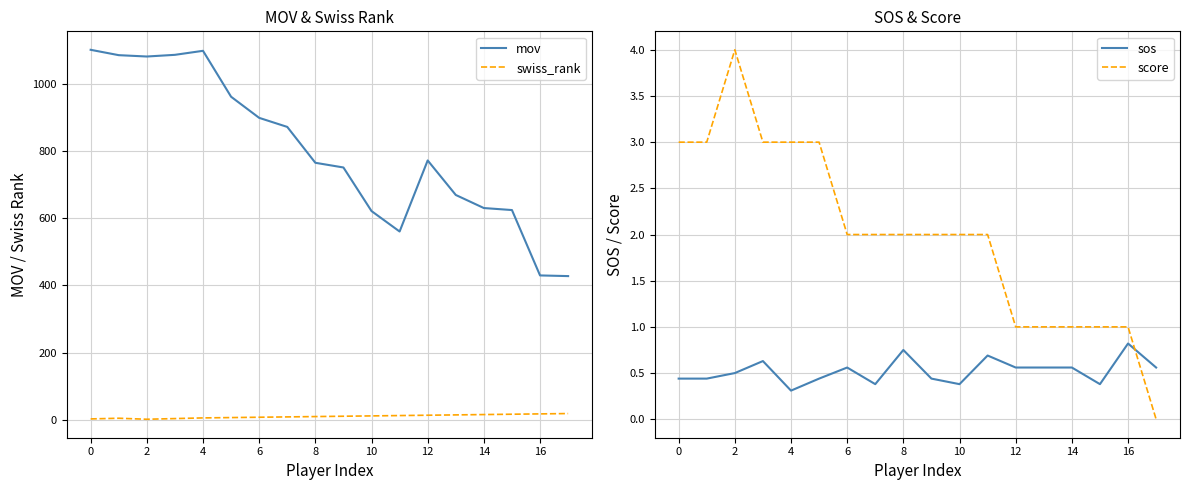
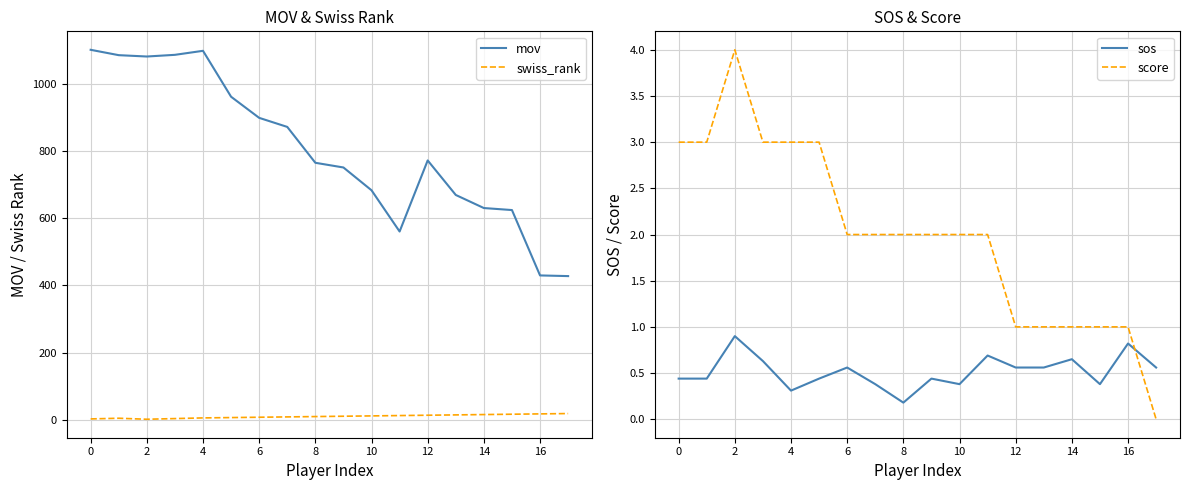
  {
    "MOV & Swiss Rank": {
      "mov": {
        "0": 1100,
        "2": 1080,
        "4": 1100,
        "6": 900,
        "8": 770,
-       "10": 620,
+       "10": 680,
        "12": 770,
        "14": 630,
        "16": 430
      },
      "swiss_rank": {
        "0": 0,
        "2": 0,
        "4": 10,
        "6": 10,
        "8": 10,
        "10": 10,
        "12": 10,
        "14": 20,
        "16": 20
      }
    },
    "SOS & Score": {
      "sos": {
        "0": 0.4,
-       "2": 0.5,
+       "2": 0.9,
        "4": 0.3,
        "6": 0.6,
-       "8": 0.8,
+       "8": 0.2,
        "10": 0.4,
        "12": 0.6,
-       "14": 0.6,
+       "14": 0.7,
        "16": 0.8
      },
      "score": {
        "0": 3.0,
        "2": 4.0,
        "4": 3.0,
        "6": 2.0,
        "8": 2.0,
        "10": 2.0,
        "12": 1.0,
        "14": 1.0,
        "16": 1.0
      }
    }
  }
